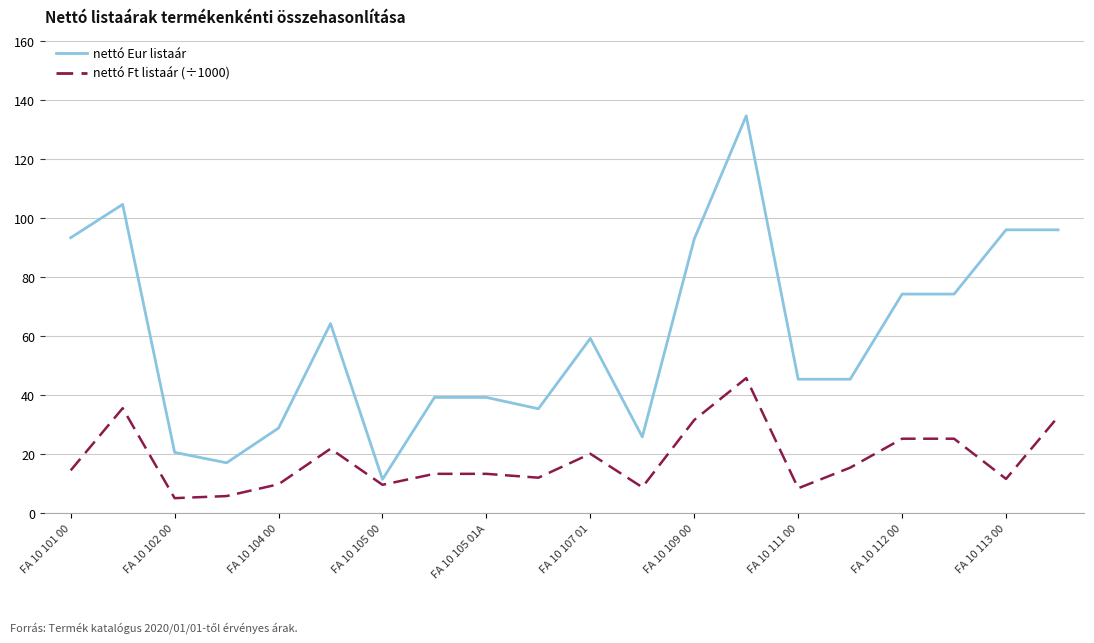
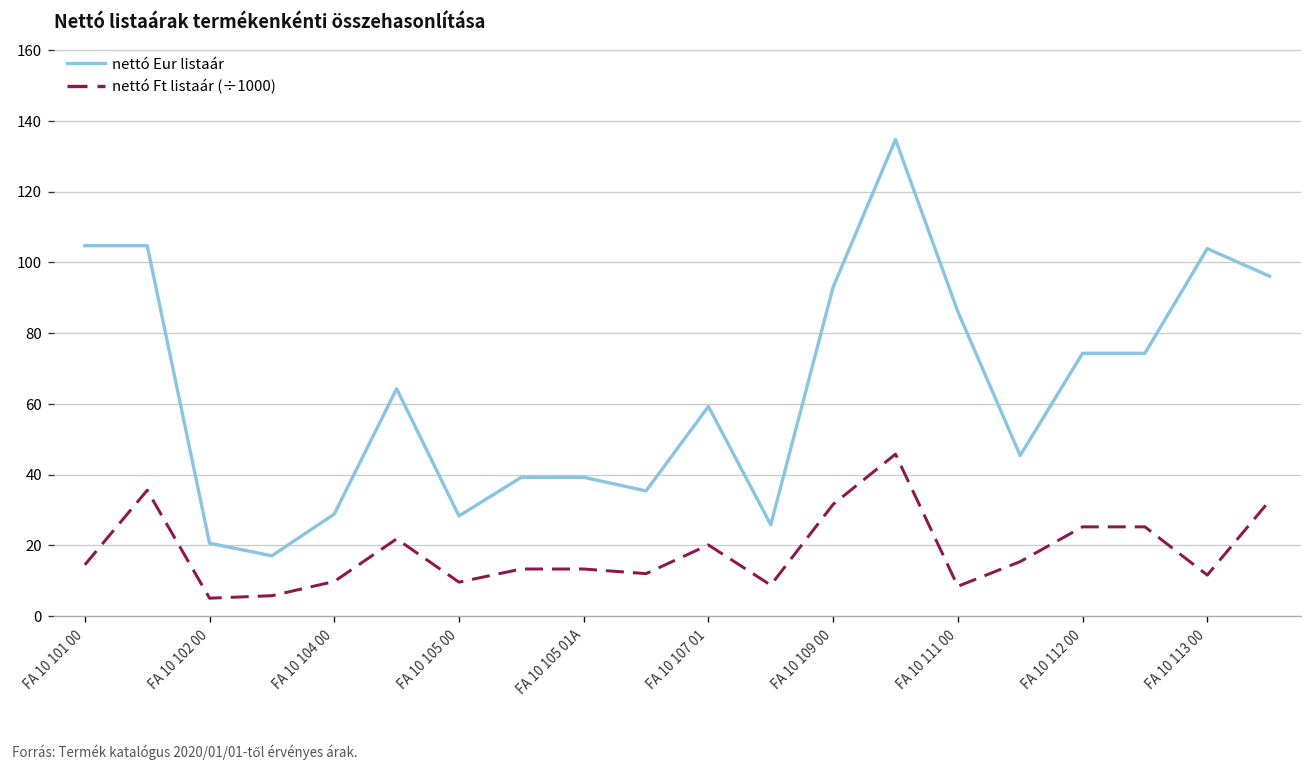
  {
    "nettó Eur listaár": {
-     "FA 10 101 00": 93,
+     "FA 10 101 00": 105,
      "FA 10 102 00": 21,
      "FA 10 104 00": 29,
-     "FA 10 105 00": 11,
+     "FA 10 105 00": 28,
      "FA 10 105 01A": 39,
      "FA 10 107 01": 59,
      "FA 10 109 00": 93,
-     "FA 10 111 00": 45,
+     "FA 10 111 00": 86,
      "FA 10 112 00": 74,
-     "FA 10 113 00": 96
+     "FA 10 113 00": 104
    },
    "nettó Ft listaár (÷1000)": {
      "FA 10 101 00": 15,
      "FA 10 102 00": 5,
      "FA 10 104 00": 10,
      "FA 10 105 00": 10,
      "FA 10 105 01A": 13,
      "FA 10 107 01": 20,
      "FA 10 109 00": 32,
      "FA 10 111 00": 8,
      "FA 10 112 00": 25,
      "FA 10 113 00": 12
    }
  }
